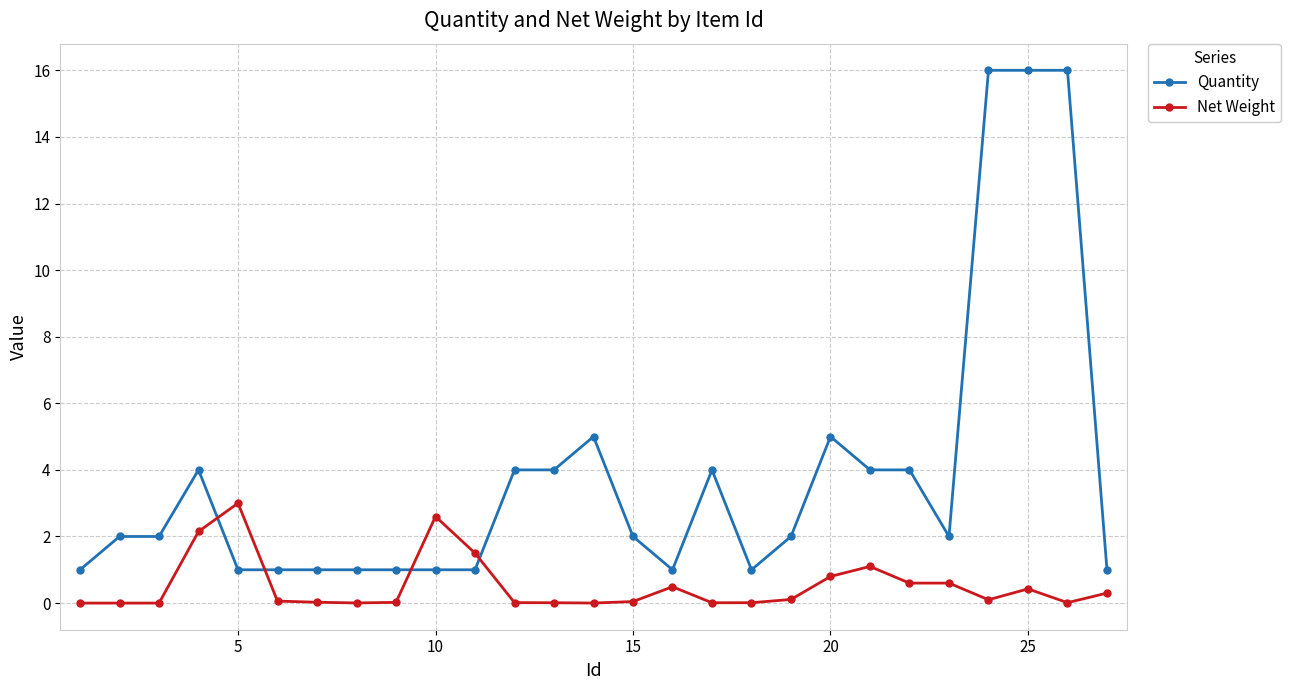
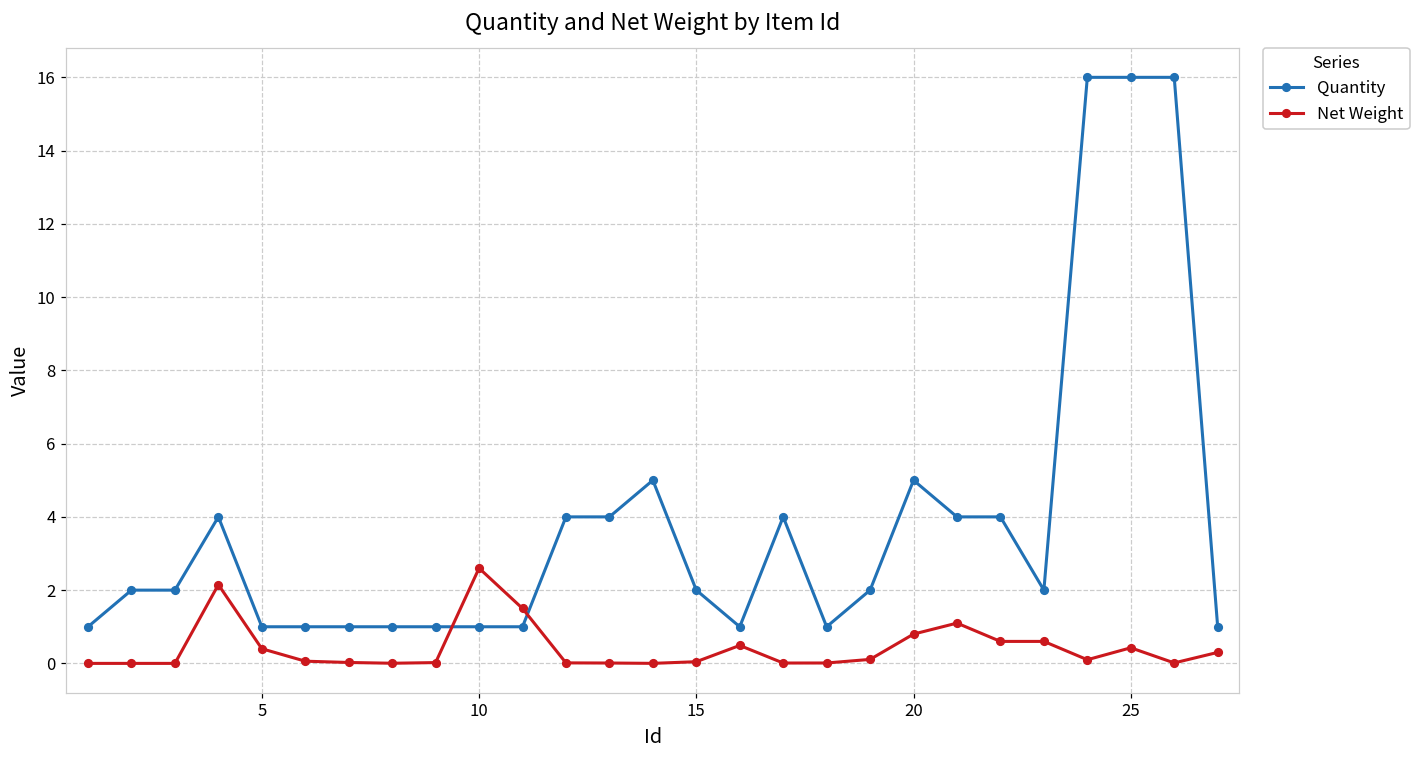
  {
    "Quantity": {
      "5": 1.0,
      "10": 1.0,
      "15": 2.0,
      "20": 5.0,
      "25": 16.0
    },
    "Net Weight": {
-     "5": 3.0,
+     "5": 0.4,
      "10": 2.6,
      "15": 0.0,
      "20": 0.8,
      "25": 0.4
    }
  }
